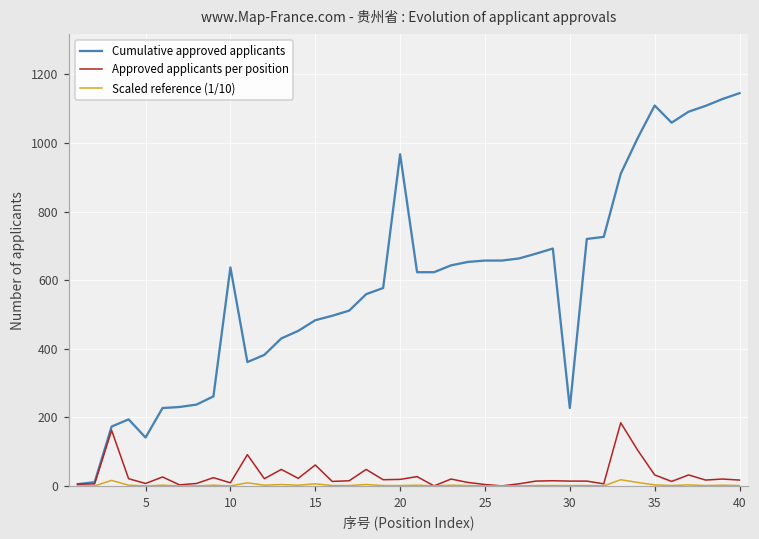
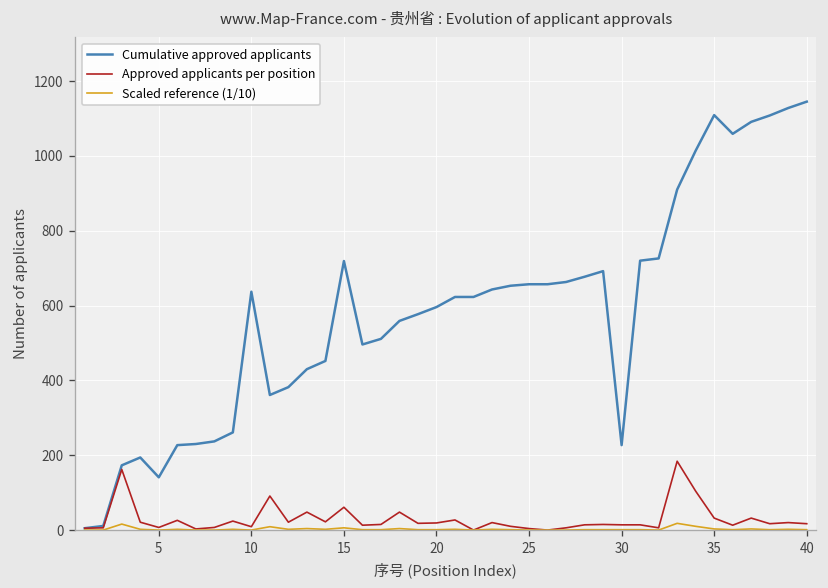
  {
    "Cumulative approved applicants": {
      "5": 140,
      "10": 640,
-     "15": 480,
-     "20": 970,
+     "15": 720,
+     "20": 600,
      "25": 660,
      "30": 230,
      "35": 1110,
      "40": 1150
    },
    "Approved applicants per position": {
      "10": 10,
      "15": 60,
      "20": 20,
      "30": 10,
      "35": 30,
      "40": 20
    },
    "Scaled reference (1/10)": {
      "10": 0,
      "15": 10,
      "20": 0,
      "30": 0,
      "35": 0,
      "40": 0
    }
  }
